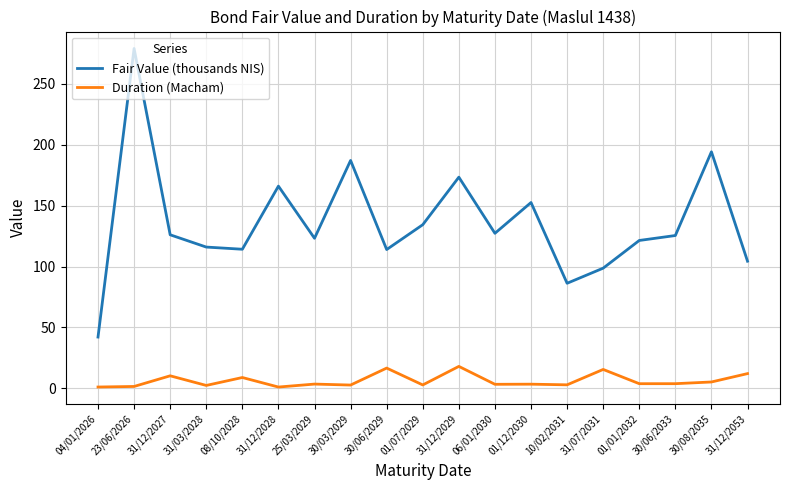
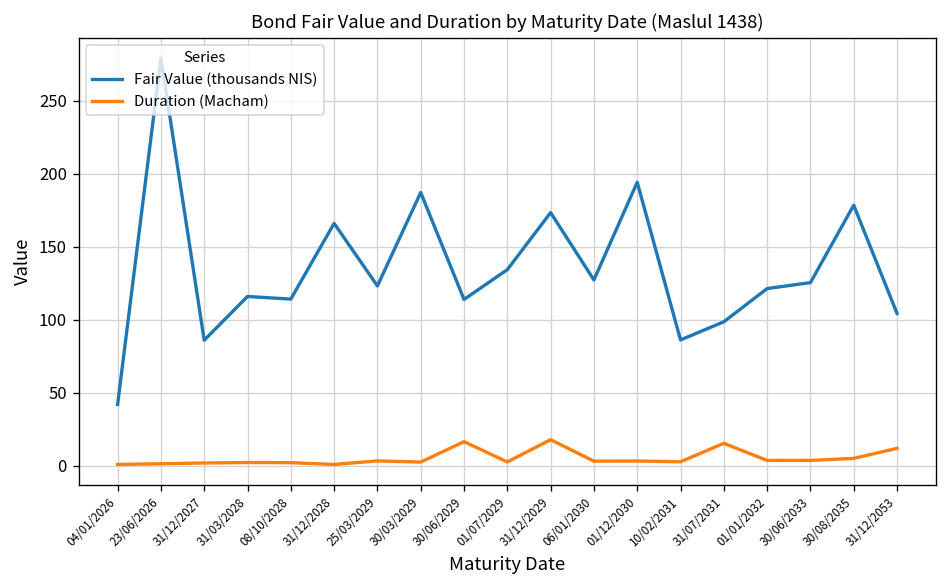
  {
    "Fair Value (thousands NIS)": {
      "04/01/2026": 42,
-     "31/12/2027": 126,
+     "31/12/2027": 86,
      "31/03/2028": 116,
      "08/10/2028": 114,
      "31/12/2028": 166,
      "25/03/2029": 123,
      "30/03/2029": 187,
      "30/06/2029": 114,
      "01/07/2029": 134,
      "31/12/2029": 173,
      "06/01/2030": 127,
-     "01/12/2030": 153,
+     "01/12/2030": 194,
      "10/02/2031": 86,
      "31/07/2031": 99,
      "01/01/2032": 121,
      "30/06/2033": 125,
-     "30/08/2035": 194,
+     "30/08/2035": 178,
      "31/12/2053": 104
    },
    "Duration (Macham)": {
      "04/01/2026": 1,
      "23/06/2026": 1,
-     "31/12/2027": 10,
+     "31/12/2027": 2,
      "31/03/2028": 2,
-     "08/10/2028": 9,
+     "08/10/2028": 2,
      "31/12/2028": 1,
      "25/03/2029": 3,
      "30/03/2029": 3,
      "30/06/2029": 17,
      "01/07/2029": 3,
      "31/12/2029": 18,
      "06/01/2030": 3,
      "01/12/2030": 3,
      "10/02/2031": 3,
      "31/07/2031": 15,
      "01/01/2032": 4,
      "30/06/2033": 4,
      "30/08/2035": 5,
      "31/12/2053": 12
    }
  }
